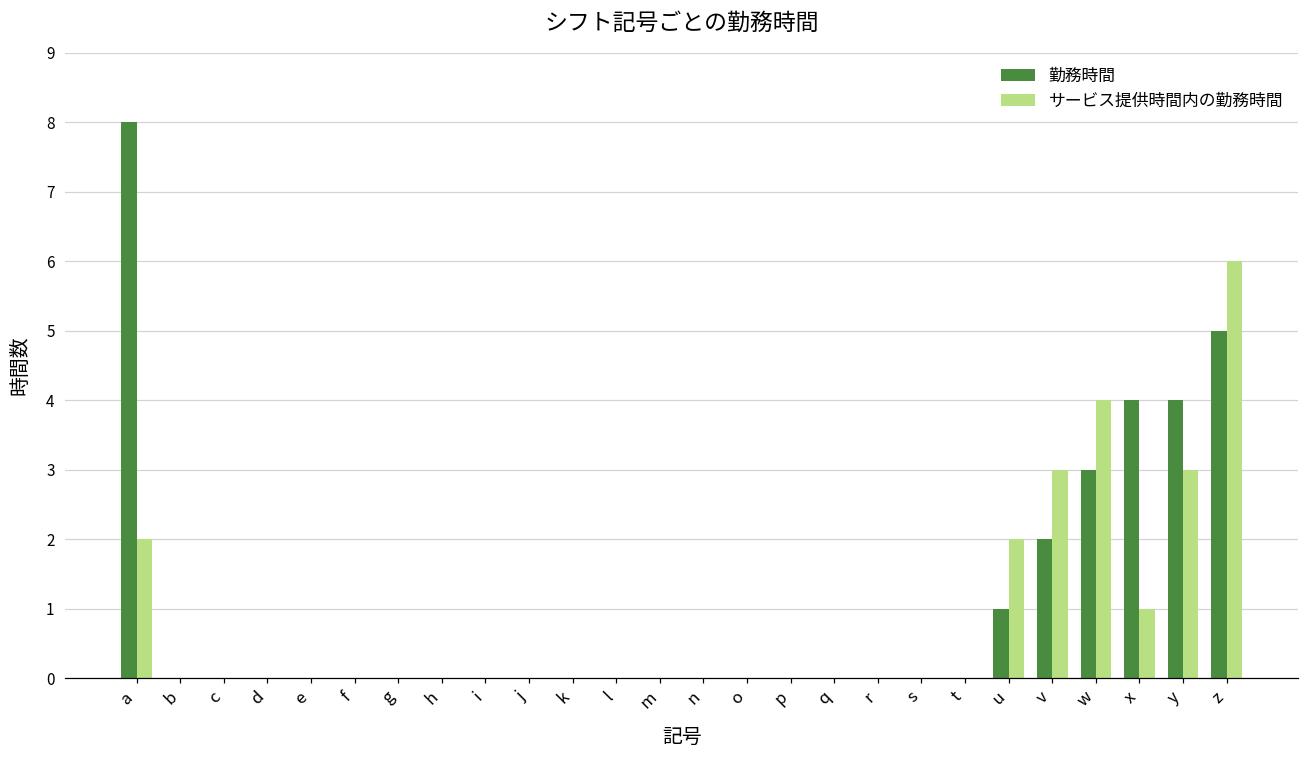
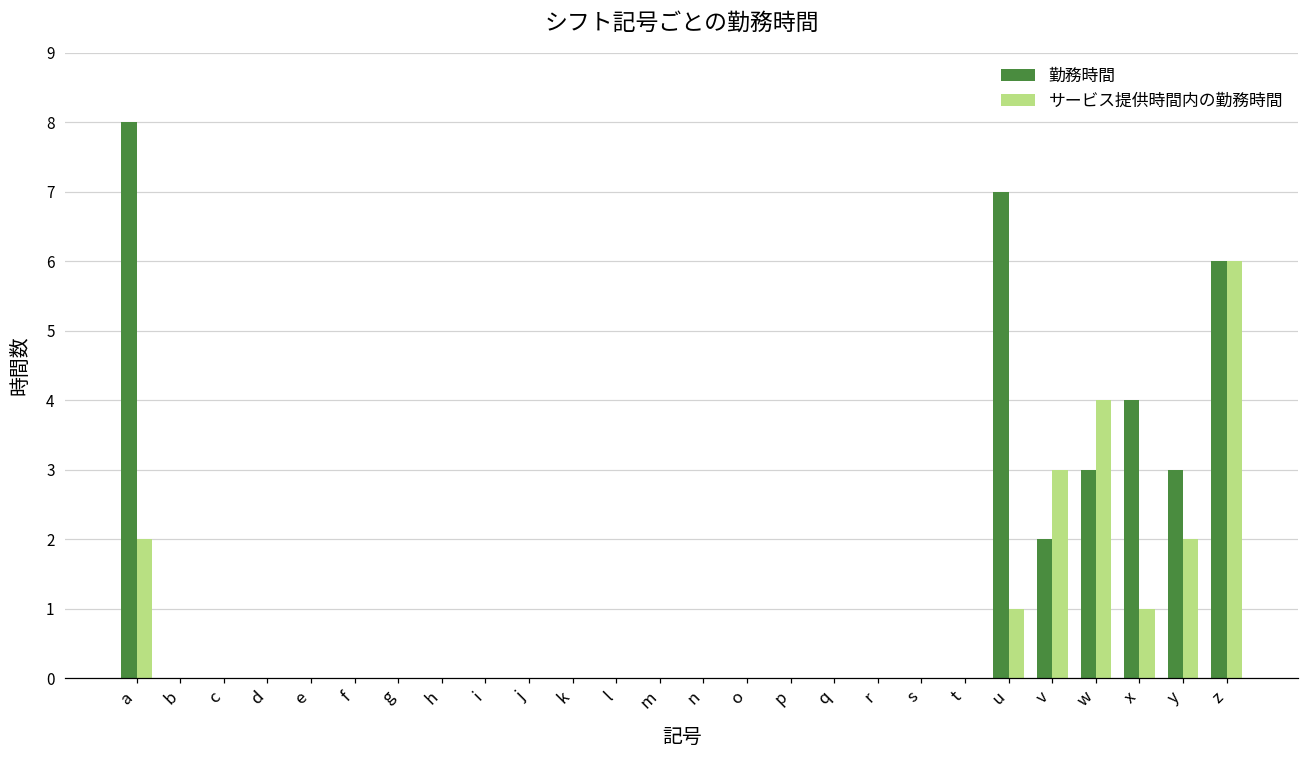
  {
    "勤務時間": {
      "a": 8,
      "b": 0,
      "c": 0,
      "d": 0,
      "e": 0,
      "f": 0,
      "g": 0,
      "h": 0,
      "i": 0,
      "j": 0,
      "k": 0,
      "l": 0,
      "m": 0,
      "n": 0,
      "o": 0,
      "p": 0,
      "q": 0,
      "r": 0,
      "s": 0,
      "t": 0,
-     "u": 1,
+     "u": 7,
      "v": 2,
      "w": 3,
      "x": 4,
-     "y": 4,
-     "z": 5
+     "y": 3,
+     "z": 6
    },
    "サービス提供時間内の勤務時間": {
      "a": 2,
      "b": 0,
      "c": 0,
      "d": 0,
      "e": 0,
      "f": 0,
      "g": 0,
      "h": 0,
      "i": 0,
      "j": 0,
      "k": 0,
      "l": 0,
      "m": 0,
      "n": 0,
      "o": 0,
      "p": 0,
      "q": 0,
      "r": 0,
      "s": 0,
      "t": 0,
-     "u": 2,
+     "u": 1,
      "v": 3,
      "w": 4,
      "x": 1,
-     "y": 3,
+     "y": 2,
      "z": 6
    }
  }
